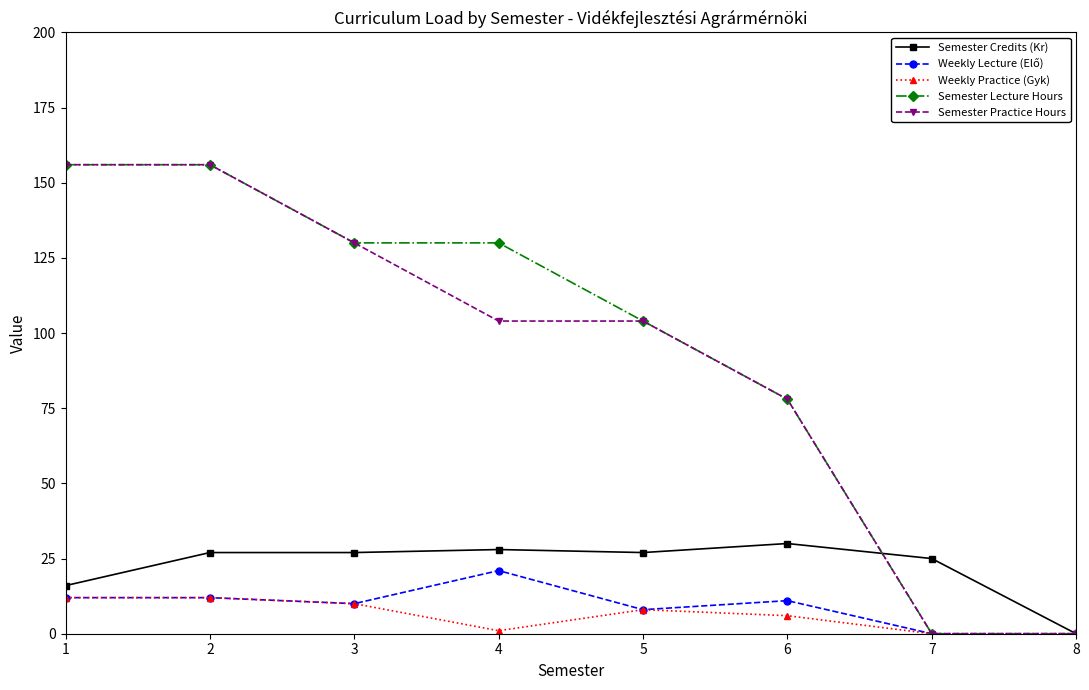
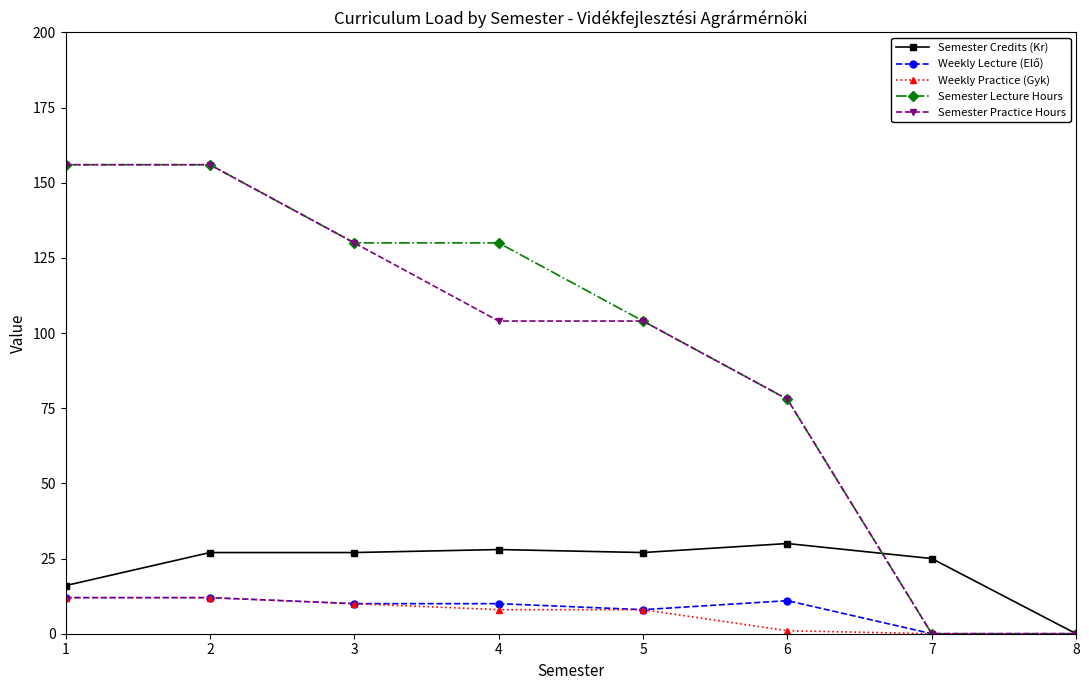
  {
    "Semester Credits (Kr)": {
      "1": 16,
      "2": 27,
      "3": 27,
      "4": 28,
      "5": 27,
      "6": 30,
      "7": 25
    },
    "Weekly Lecture (Elő)": {
-     "4": 21,
+     "4": 10,
      "6": 11
    },
    "Weekly Practice (Gyk)": {
-     "4": 1,
-     "6": 6
+     "4": 8,
+     "6": 1
    },
    "Semester Lecture Hours": {
      "4": 130
    },
    "Semester Practice Hours": {
      "4": 104
    }
  }
